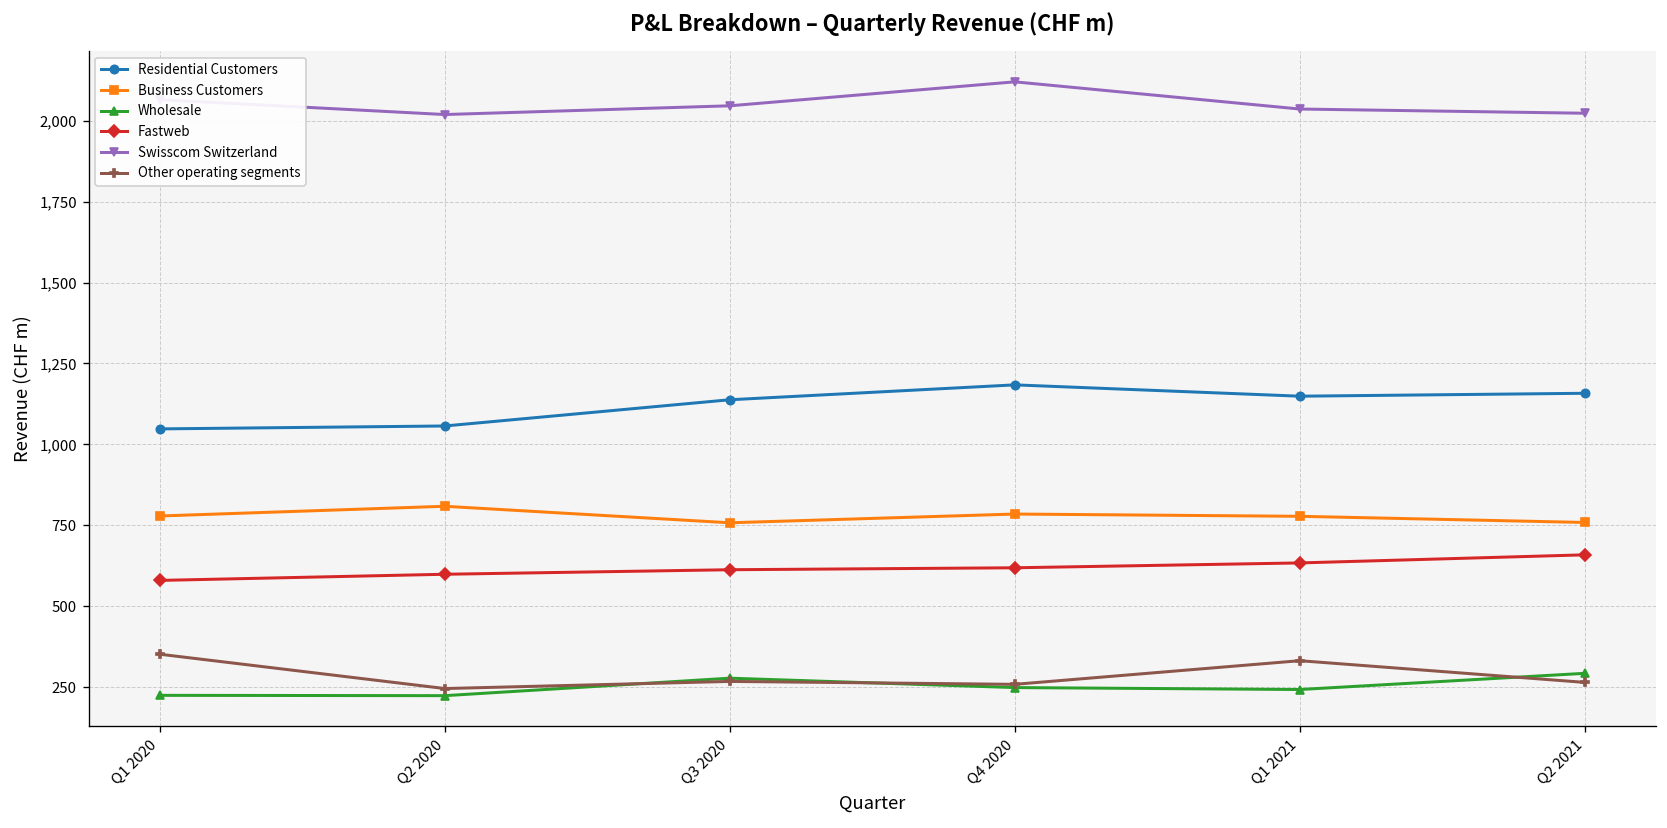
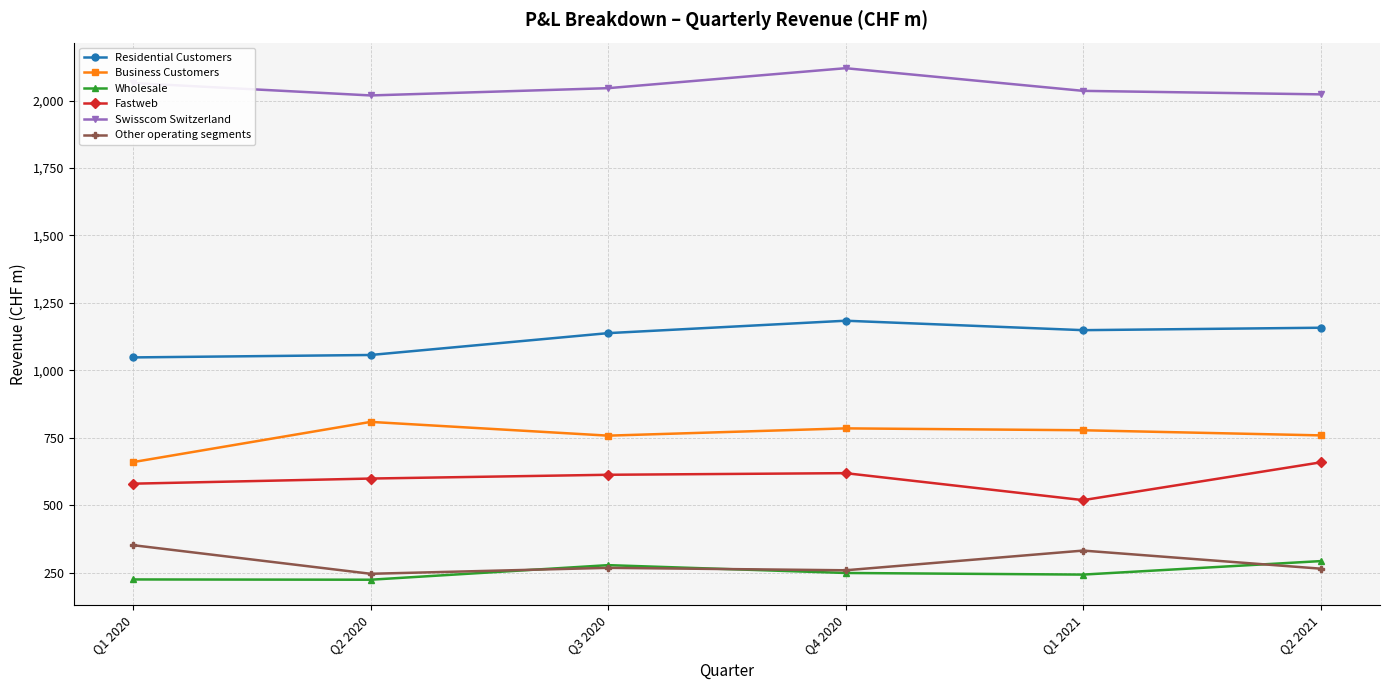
  {
    "Residential Customers": {
      "Q1 2020": "1,050",
      "Q2 2020": "1,060",
      "Q3 2020": "1,140",
      "Q4 2020": "1,180",
      "Q1 2021": "1,150",
      "Q2 2021": "1,160"
    },
    "Business Customers": {
-     "Q1 2020": "780",
+     "Q1 2020": "660",
      "Q2 2020": "810",
      "Q3 2020": "760",
      "Q4 2020": "790",
      "Q1 2021": "780",
      "Q2 2021": "760"
    },
    "Wholesale": {
      "Q1 2020": "230",
      "Q2 2020": "220",
      "Q3 2020": "280",
      "Q4 2020": "250",
      "Q1 2021": "240",
      "Q2 2021": "290"
    },
    "Fastweb": {
      "Q1 2020": "580",
      "Q2 2020": "600",
      "Q3 2020": "610",
      "Q4 2020": "620",
-     "Q1 2021": "630",
+     "Q1 2021": "520",
      "Q2 2021": "660"
    },
    "Swisscom Switzerland": {
      "Q2 2020": "2,020",
      "Q3 2020": "2,050",
      "Q4 2020": "2,120",
      "Q1 2021": "2,040",
      "Q2 2021": "2,020"
    },
    "Other operating segments": {
      "Q1 2020": "350",
      "Q2 2020": "250",
      "Q3 2020": "270",
      "Q4 2020": "260",
      "Q1 2021": "330",
      "Q2 2021": "270"
    }
  }
